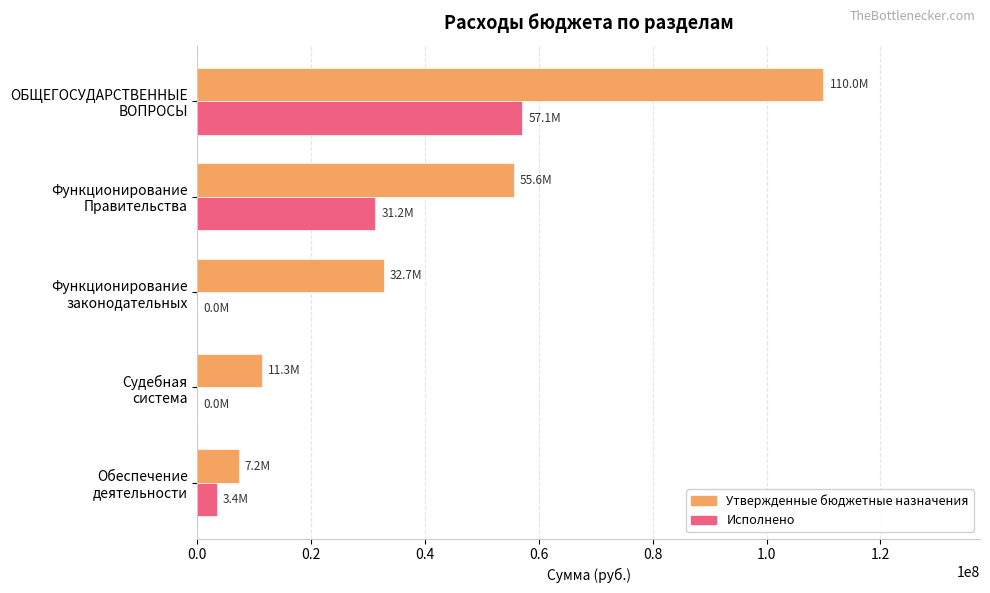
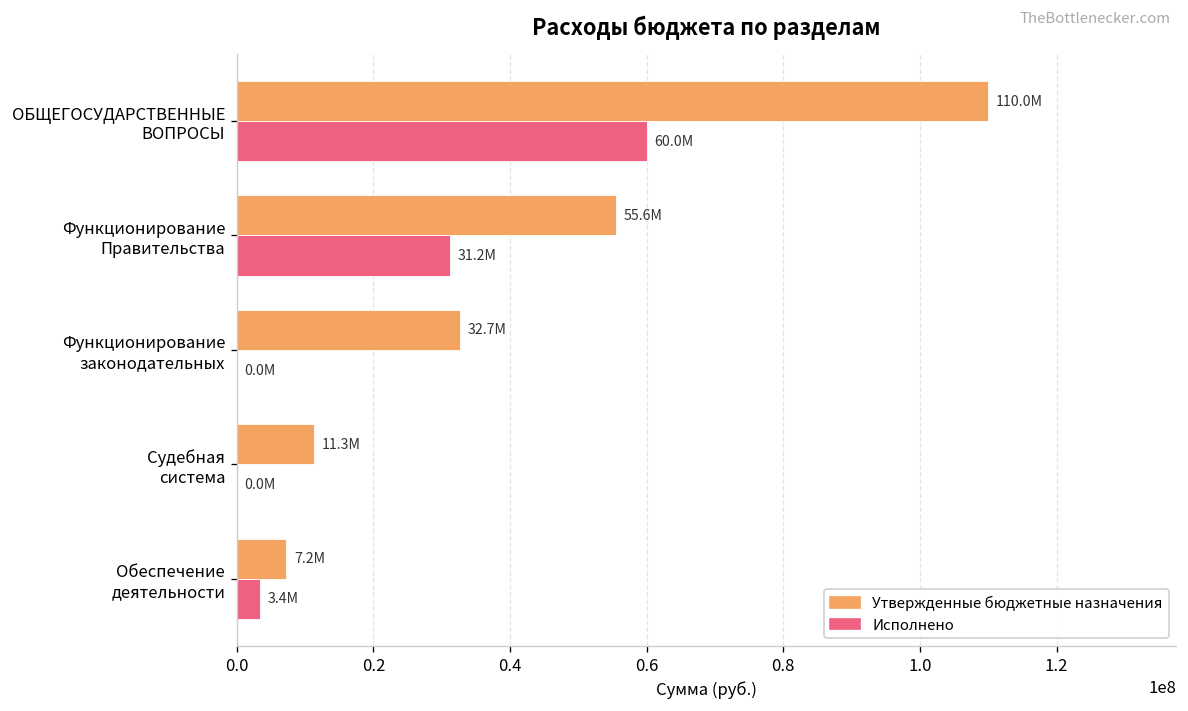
  {
    "Утвержденные бюджетные назначения": {
      "ОБЩЕГОСУДАРСТВЕННЫЕ ВОПРОСЫ": "110.0M",
      "Функционирование Правительства": "55.6M",
      "Функционирование законодательных": "32.7M",
      "Судебная система": "11.3M",
      "Обеспечение деятельности": "7.2M"
    },
    "Исполнено": {
-     "ОБЩЕГОСУДАРСТВЕННЫЕ ВОПРОСЫ": "57.1M",
+     "ОБЩЕГОСУДАРСТВЕННЫЕ ВОПРОСЫ": "60.0M",
      "Функционирование Правительства": "31.2M",
      "Функционирование законодательных": "0.0M",
      "Обеспечение деятельности": "3.4M"
    }
  }
